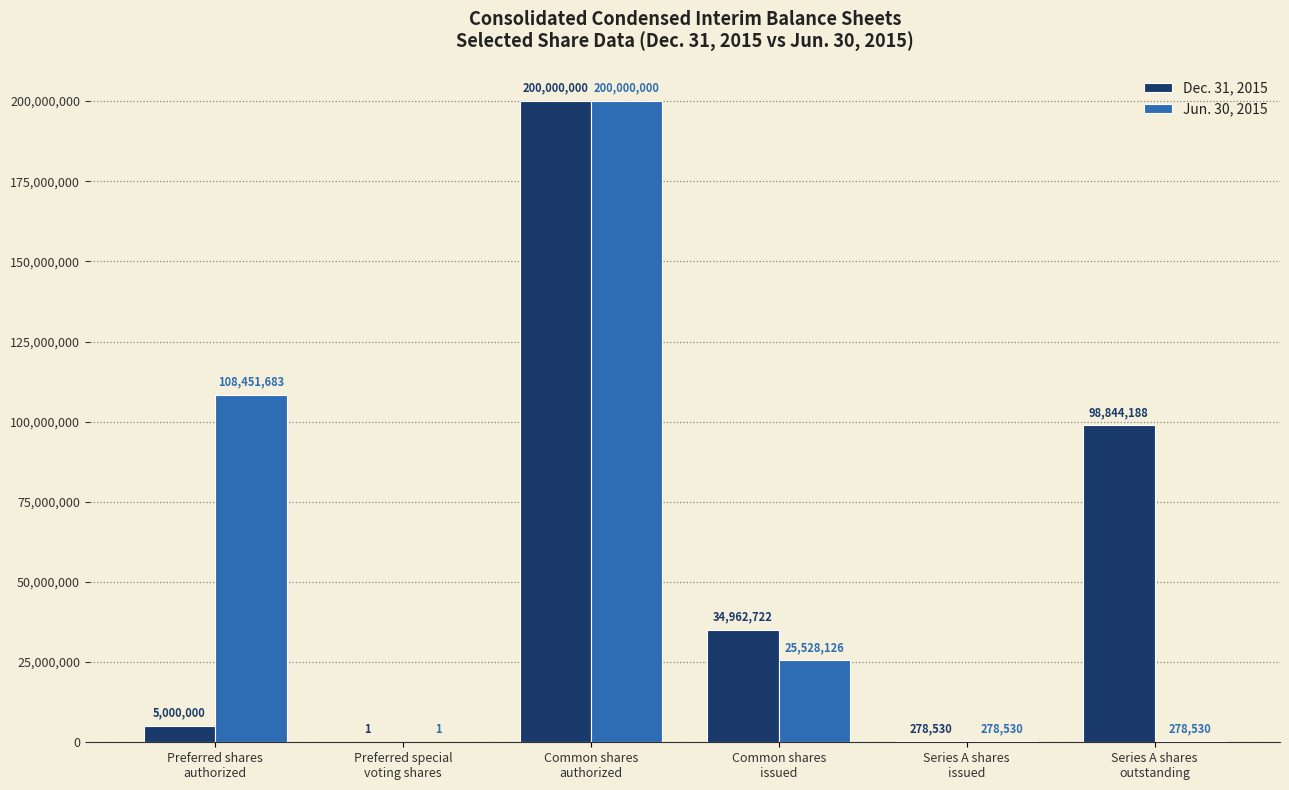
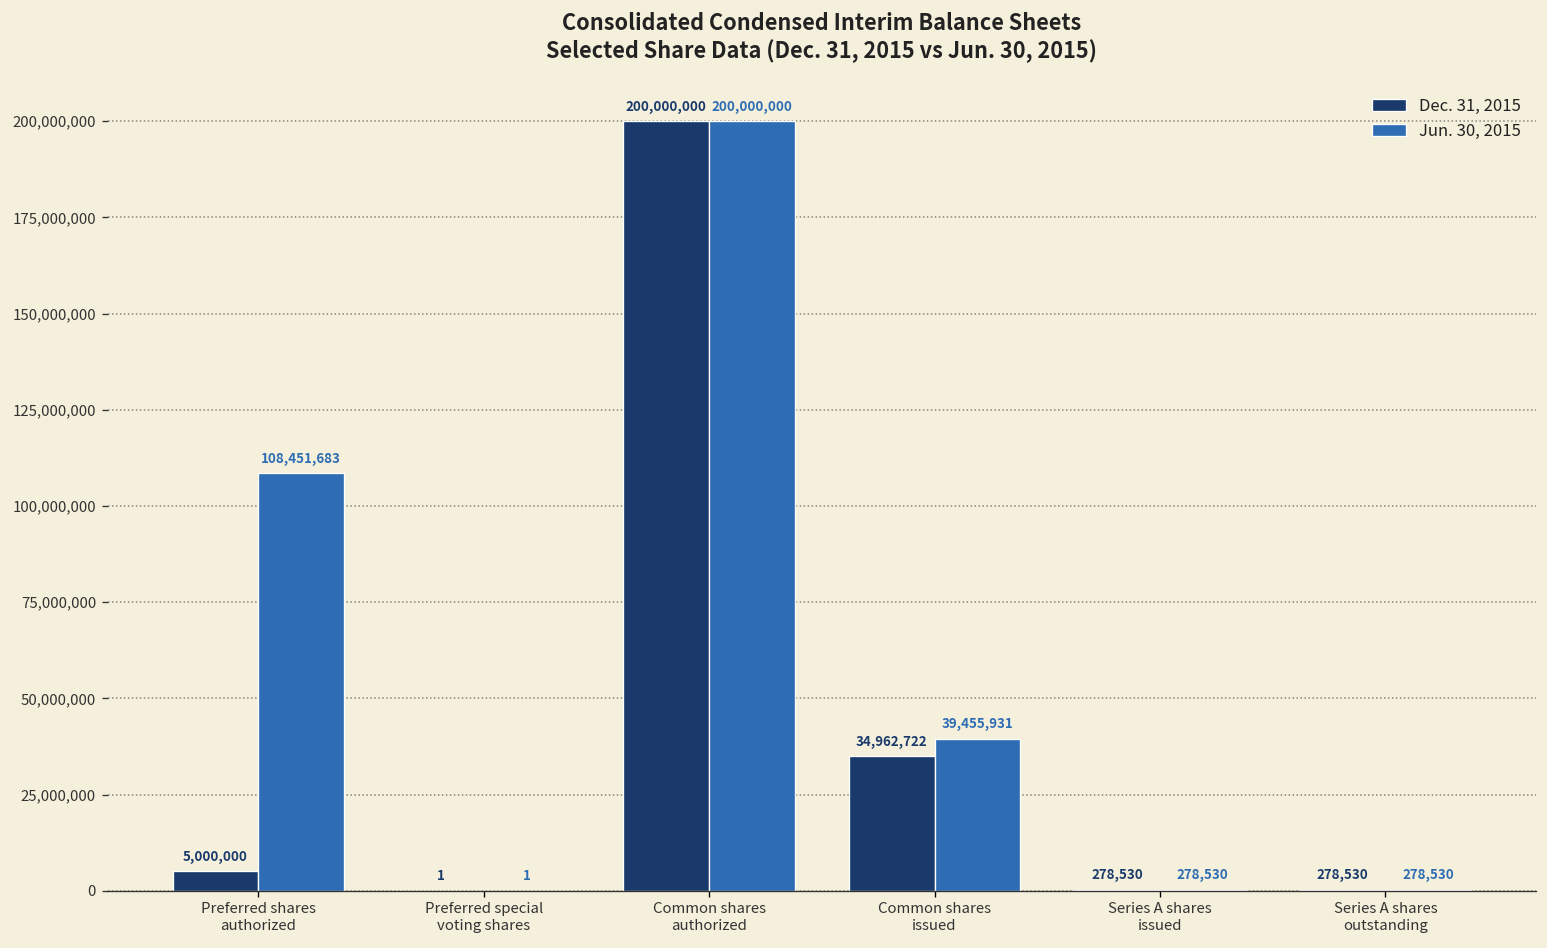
  {
    "Dec. 31, 2015": {
      "Preferred shares authorized": "5,000,000",
      "Preferred special voting shares": "1",
      "Common shares authorized": "200,000,000",
      "Common shares issued": "34,962,722",
      "Series A shares issued": "278,530",
-     "Series A shares outstanding": "98,844,188"
+     "Series A shares outstanding": "278,530"
    },
    "Jun. 30, 2015": {
      "Preferred shares authorized": "108,451,683",
      "Preferred special voting shares": "1",
      "Common shares authorized": "200,000,000",
-     "Common shares issued": "25,528,126",
+     "Common shares issued": "39,455,931",
      "Series A shares issued": "278,530",
      "Series A shares outstanding": "278,530"
    }
  }
